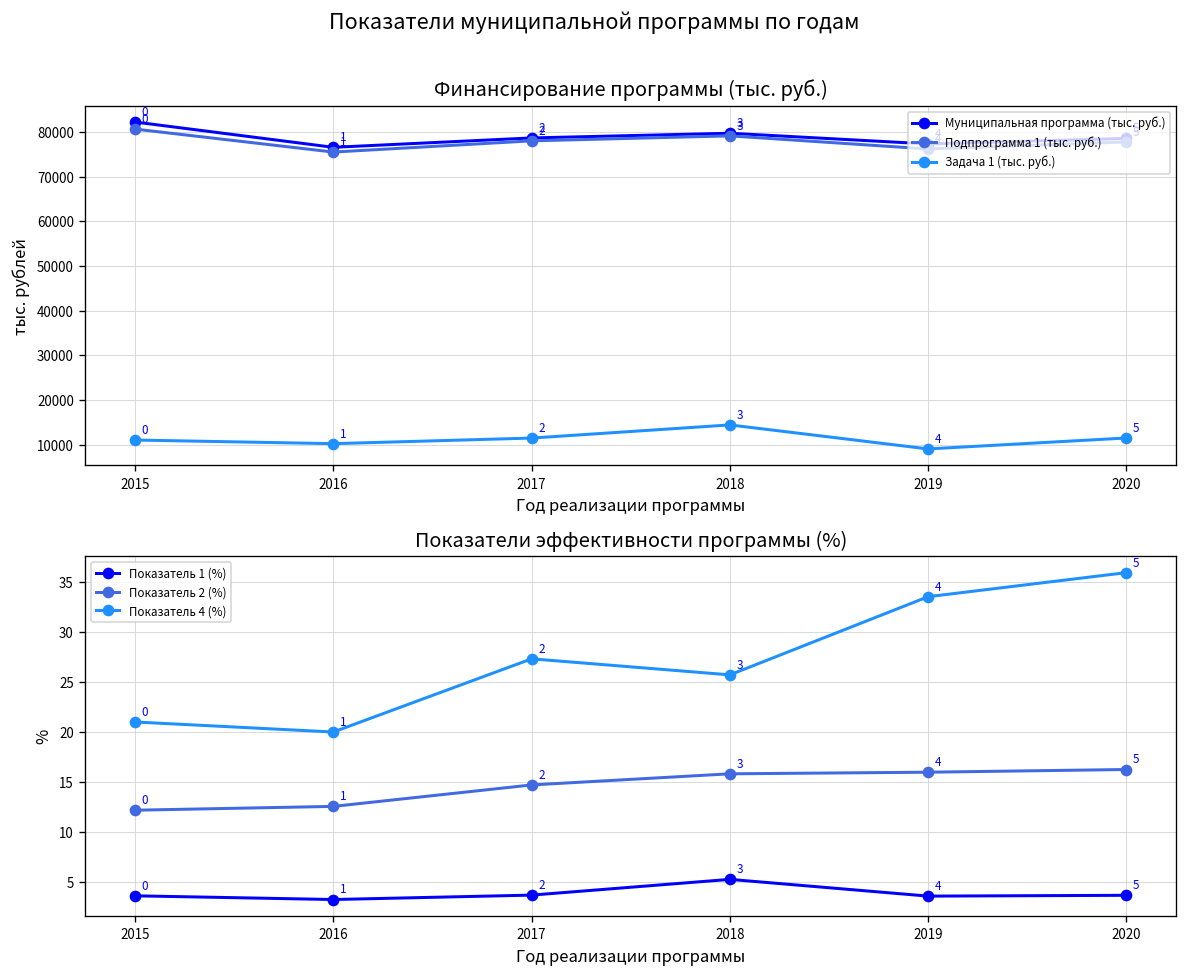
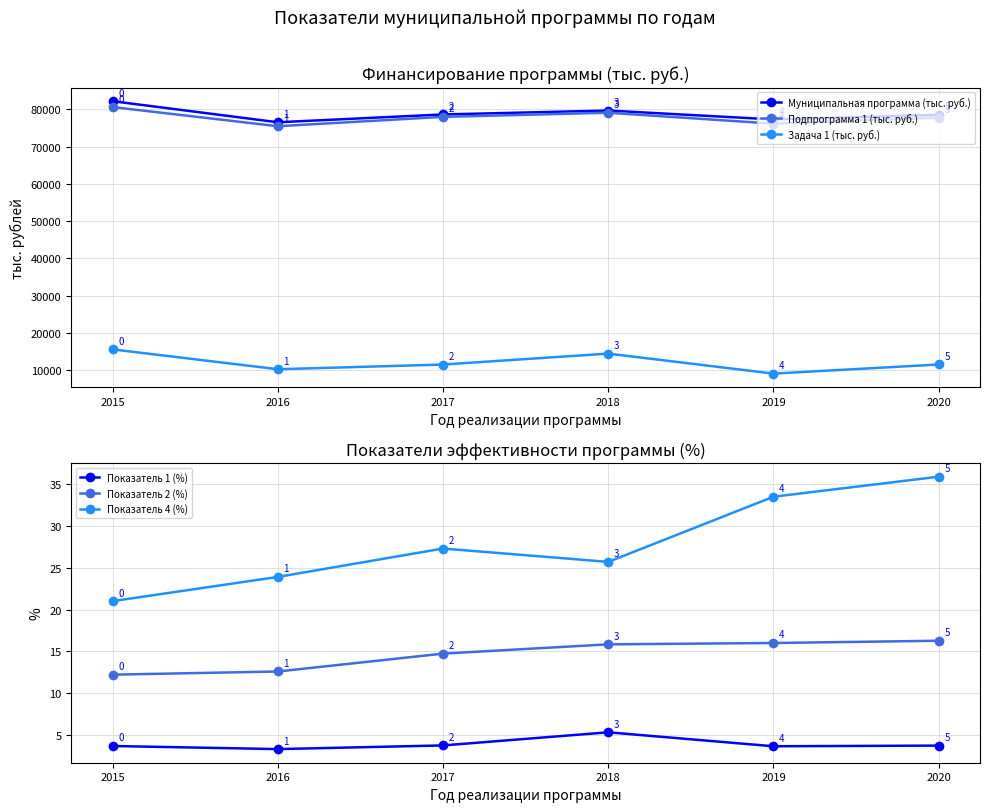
  {
    "Финансирование программы (тыс. руб.)": {
      "Подпрограмма 1 (тыс. руб.)": {
        "2015": 81000,
        "2016": 75000
      },
      "Задача 1 (тыс. руб.)": {
-       "2015": 11000
+       "2015": 16000
      }
    },
    "Показатели эффективности программы (%)": {
      "Показатель 1 (%)": {
        "2019": 4
      },
      "Показатель 4 (%)": {
-       "2016": 20
+       "2016": 24
      }
    }
  }
